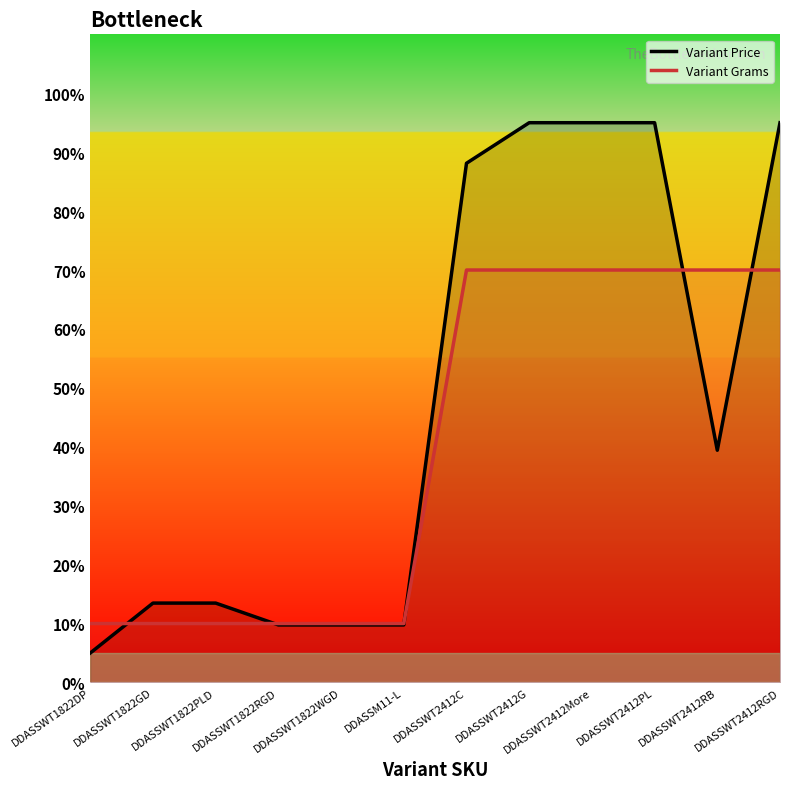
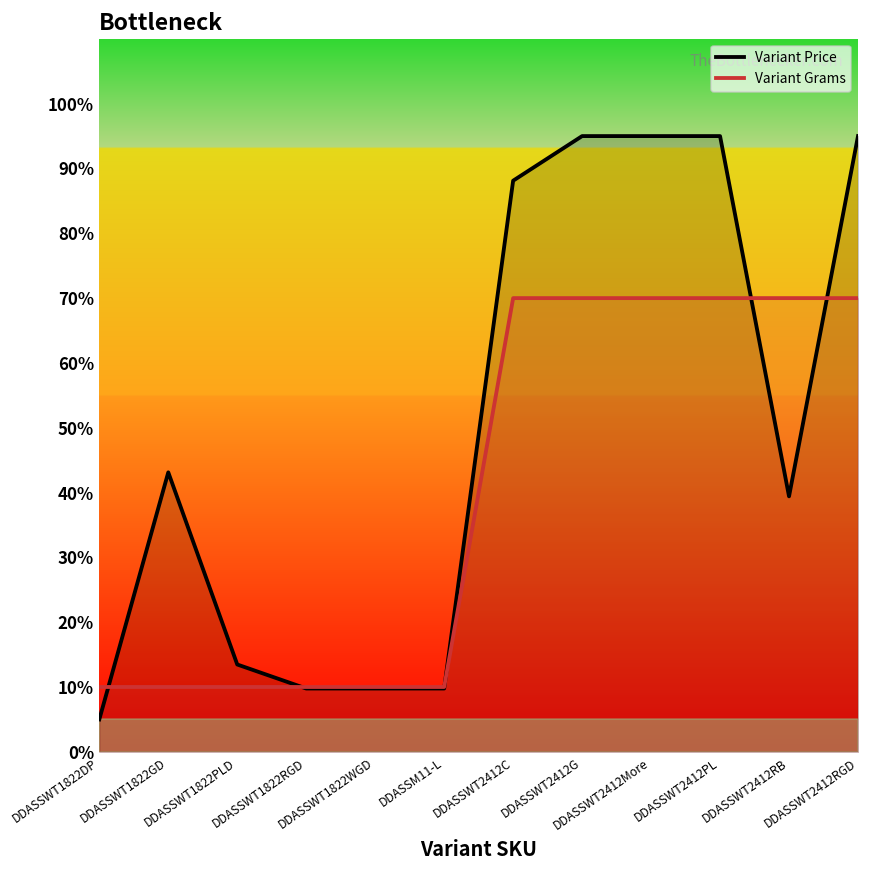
  {
    "Variant Price": {
-     "DDASSWT1822GD": "13%",
+     "DDASSWT1822GD": "43%",
      "DDASSWT1822PLD": "13%",
      "DDASSWT2412C": "88%",
      "DDASSWT2412G": "95%",
      "DDASSWT2412More": "95%",
      "DDASSWT2412PL": "95%",
      "DDASSWT2412RB": "39%",
      "DDASSWT2412RGD": "95%"
    },
    "Variant Grams": {
      "DDASSWT1822DP": "10%",
      "DDASSWT1822GD": "10%",
      "DDASSWT1822PLD": "10%",
      "DDASSWT2412C": "70%",
      "DDASSWT2412G": "70%",
      "DDASSWT2412More": "70%",
      "DDASSWT2412PL": "70%",
      "DDASSWT2412RB": "70%",
      "DDASSWT2412RGD": "70%"
    }
  }
